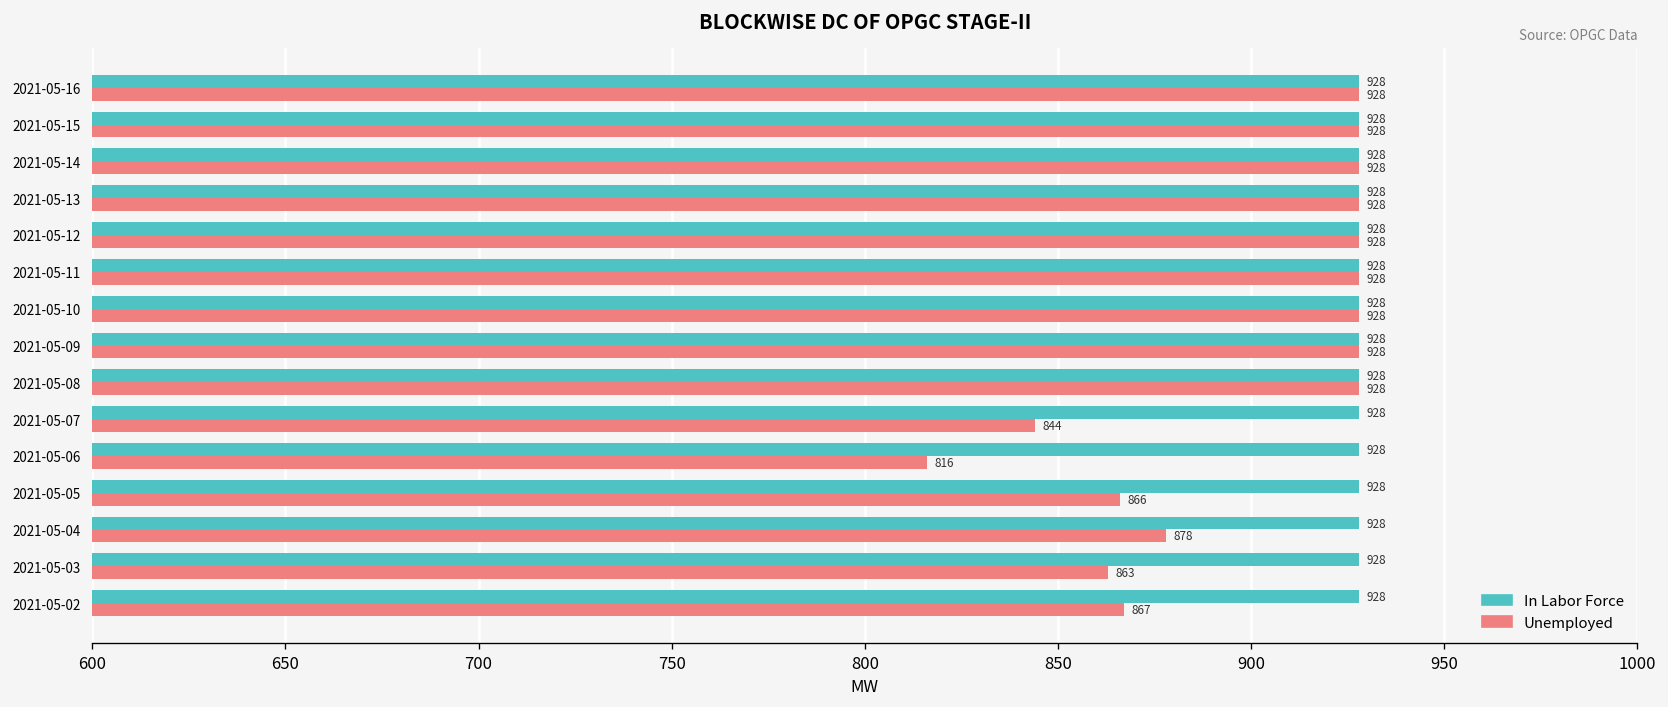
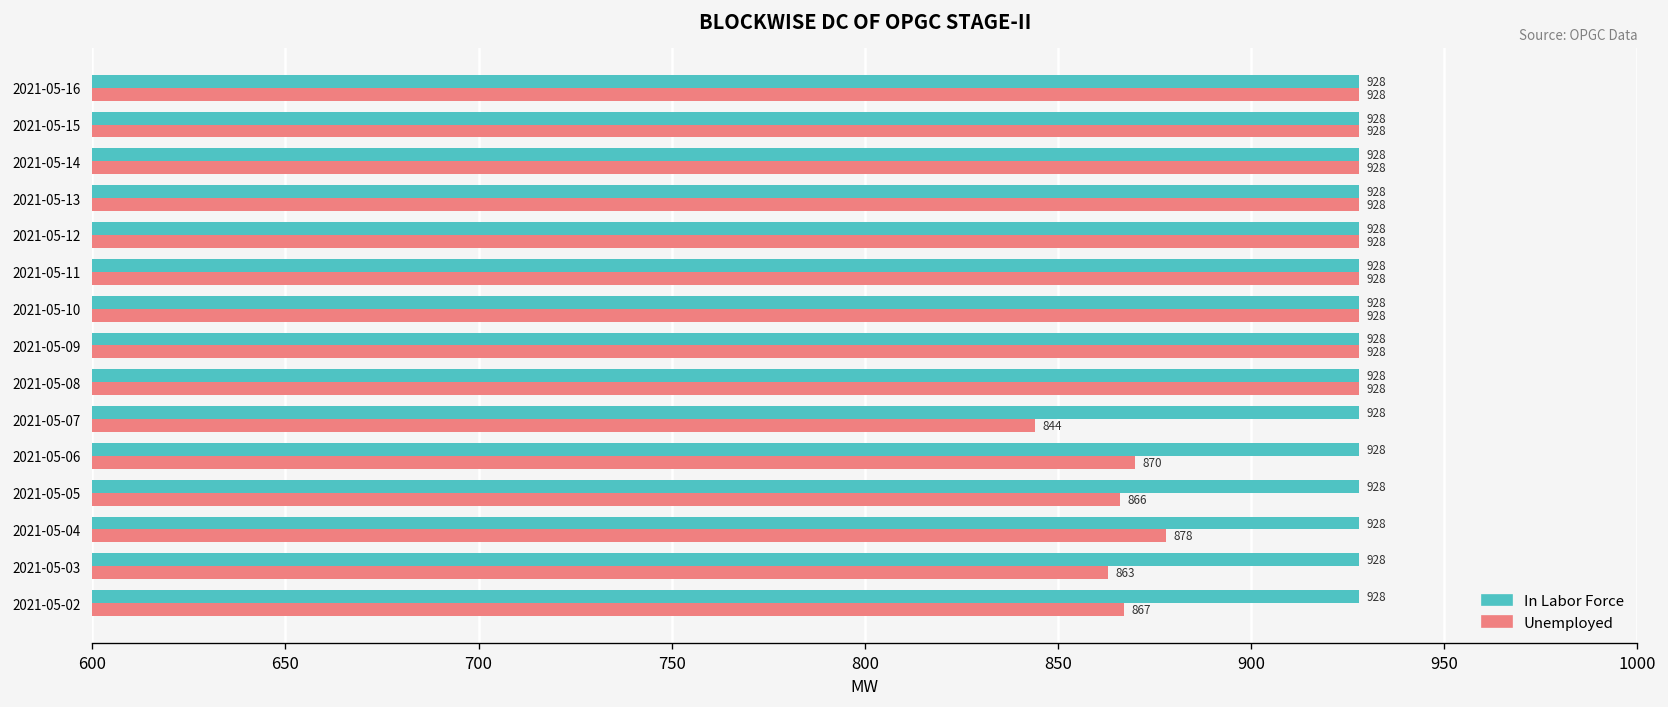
  {
    "In Labor Force": {
      "2021-05-16": 928,
      "2021-05-15": 928,
      "2021-05-14": 928,
      "2021-05-13": 928,
      "2021-05-12": 928,
      "2021-05-11": 928,
      "2021-05-10": 928,
      "2021-05-09": 928,
      "2021-05-08": 928,
      "2021-05-07": 928,
      "2021-05-06": 928,
      "2021-05-05": 928,
      "2021-05-04": 928,
      "2021-05-03": 928,
      "2021-05-02": 928
    },
    "Unemployed": {
      "2021-05-16": 928,
      "2021-05-15": 928,
      "2021-05-14": 928,
      "2021-05-13": 928,
      "2021-05-12": 928,
      "2021-05-11": 928,
      "2021-05-10": 928,
      "2021-05-09": 928,
      "2021-05-08": 928,
      "2021-05-07": 844,
-     "2021-05-06": 816,
+     "2021-05-06": 870,
      "2021-05-05": 866,
      "2021-05-04": 878,
      "2021-05-03": 863,
      "2021-05-02": 867
    }
  }
